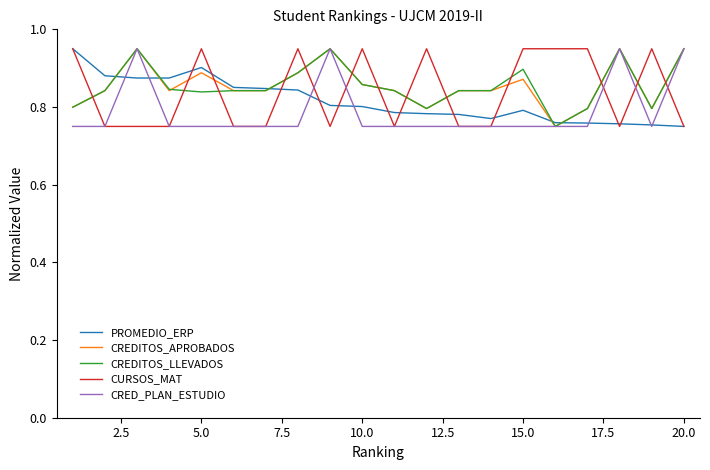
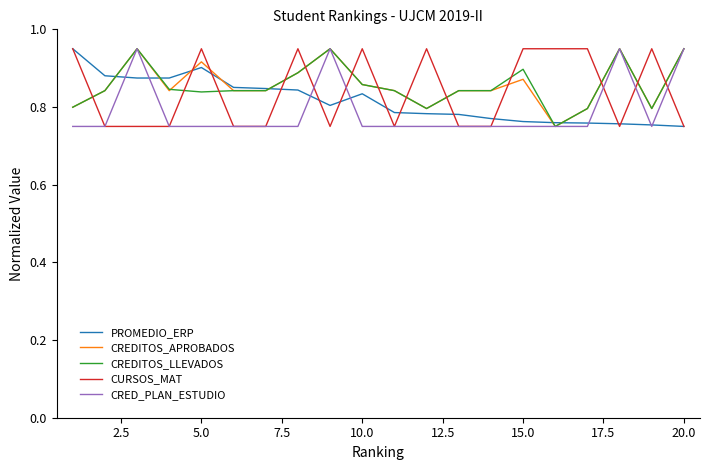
  {
    "PROMEDIO_ERP": {
      "5.0": 0.90,
-     "10.0": 0.80,
-     "15.0": 0.79
+     "10.0": 0.83,
+     "15.0": 0.76
    },
    "CREDITOS_APROBADOS": {
-     "5.0": 0.89,
+     "5.0": 0.92,
      "15.0": 0.87
    },
    "CREDITOS_LLEVADOS": {
      "5.0": 0.84,
      "15.0": 0.90
    },
    "CURSOS_MAT": {
      "5.0": 0.95,
      "10.0": 0.95,
      "15.0": 0.95
    },
    "CRED_PLAN_ESTUDIO": {
      "5.0": 0.75,
      "10.0": 0.75,
      "15.0": 0.75
    }
  }
